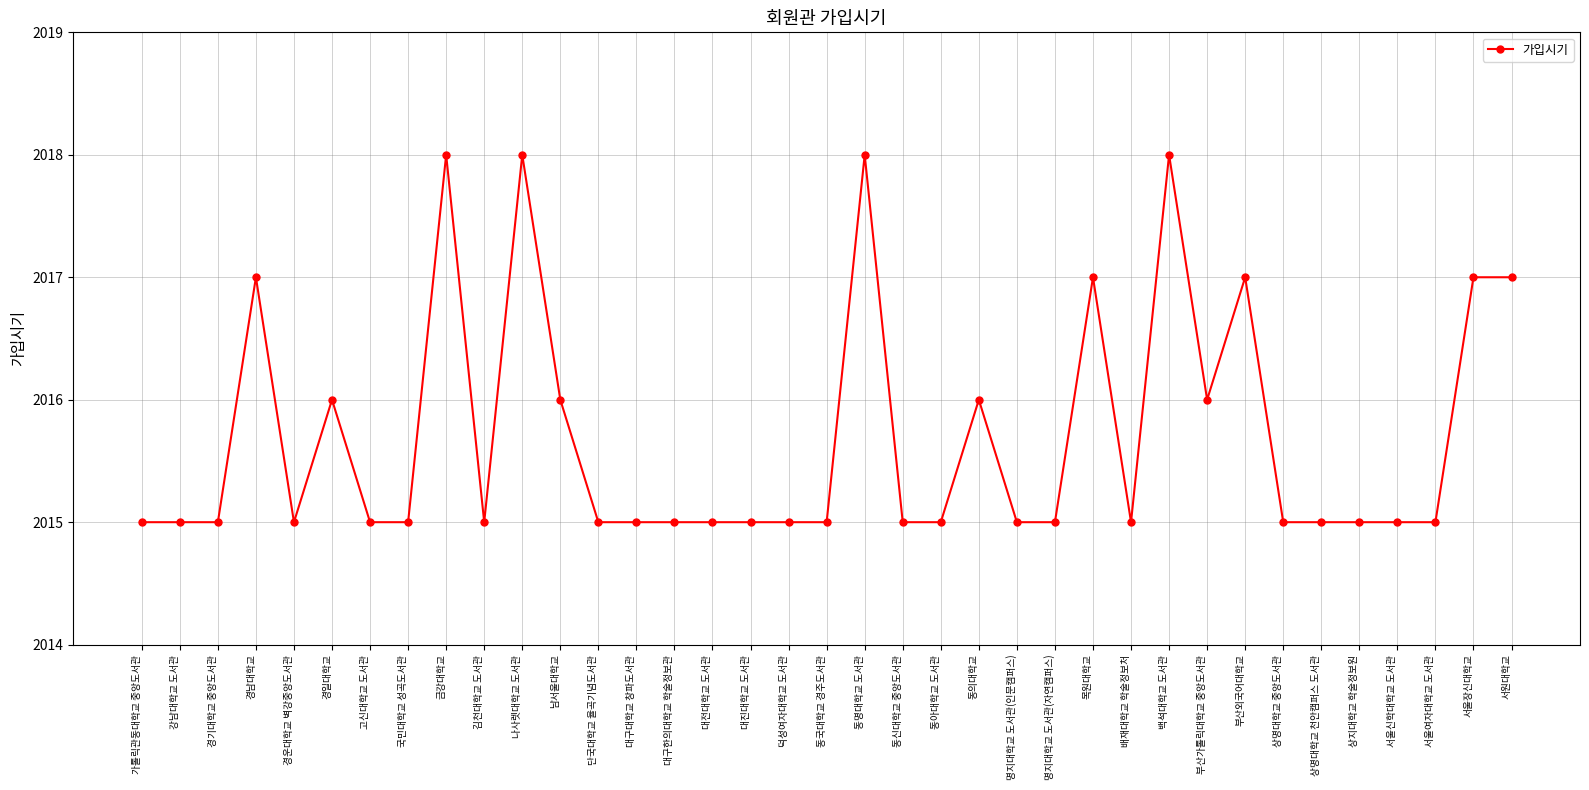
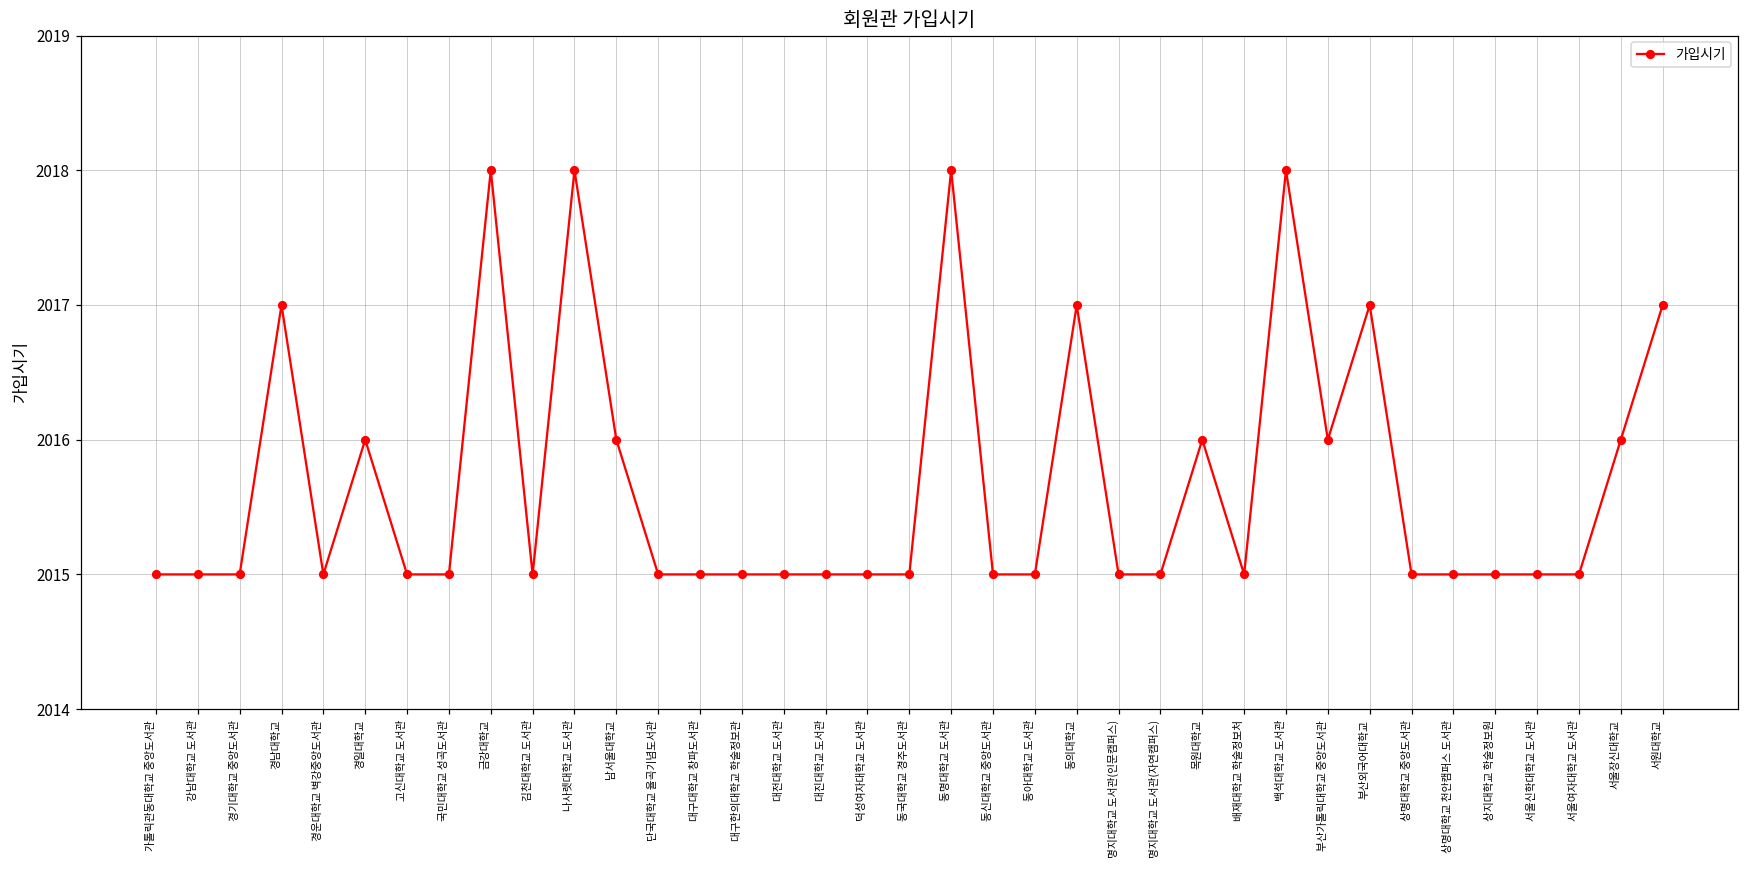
  {
    "가톨릭관동대학교 중앙도서관": 2015,
    "강남대학교 도서관": 2015,
    "경기대학교 중앙도서관": 2015,
    "경남대학교": 2017,
    "경운대학교 벽강중앙도서관": 2015,
    "경일대학교": 2016,
    "고신대학교 도서관": 2015,
    "국민대학교 성곡도서관": 2015,
    "금강대학교": 2018,
    "김천대학교 도서관": 2015,
    "나사렛대학교 도서관": 2018,
    "남서울대학교": 2016,
    "단국대학교 율곡기념도서관": 2015,
    "대구대학교 창파도서관": 2015,
    "대구한의대학교 학술정보관": 2015,
    "대전대학교 도서관": 2015,
    "대진대학교 도서관": 2015,
    "덕성여자대학교 도서관": 2015,
    "동국대학교 경주도서관": 2015,
    "동명대학교 도서관": 2018,
    "동신대학교 중앙도서관": 2015,
    "동아대학교 도서관": 2015,
-   "동의대학교": 2016,
+   "동의대학교": 2017,
    "명지대학교 도서관(인문캠퍼스)": 2015,
    "명지대학교 도서관(자연캠퍼스)": 2015,
-   "목원대학교": 2017,
+   "목원대학교": 2016,
    "배재대학교 학술정보처": 2015,
    "백석대학교 도서관": 2018,
    "부산가톨릭대학교 중앙도서관": 2016,
    "부산외국어대학교": 2017,
    "상명대학교 중앙도서관": 2015,
    "상명대학교 천안캠퍼스 도서관": 2015,
    "상지대학교 학술정보원": 2015,
    "서울신학대학교 도서관": 2015,
    "서울여자대학교 도서관": 2015,
-   "서울장신대학교": 2017,
+   "서울장신대학교": 2016,
    "서원대학교": 2017
  }
